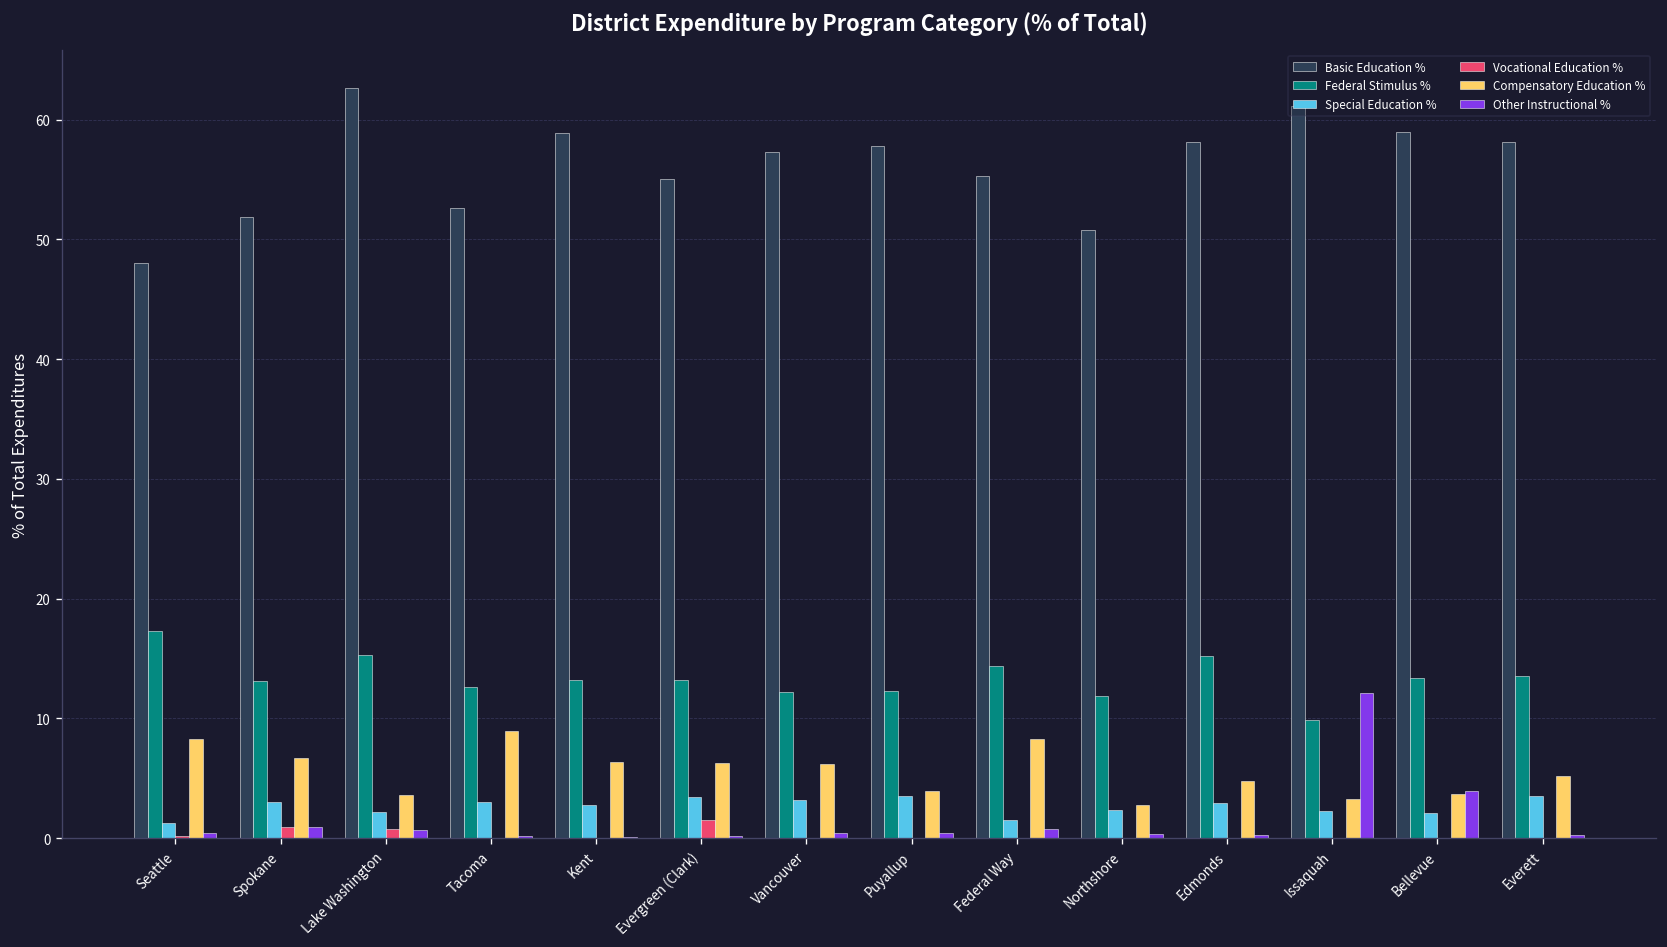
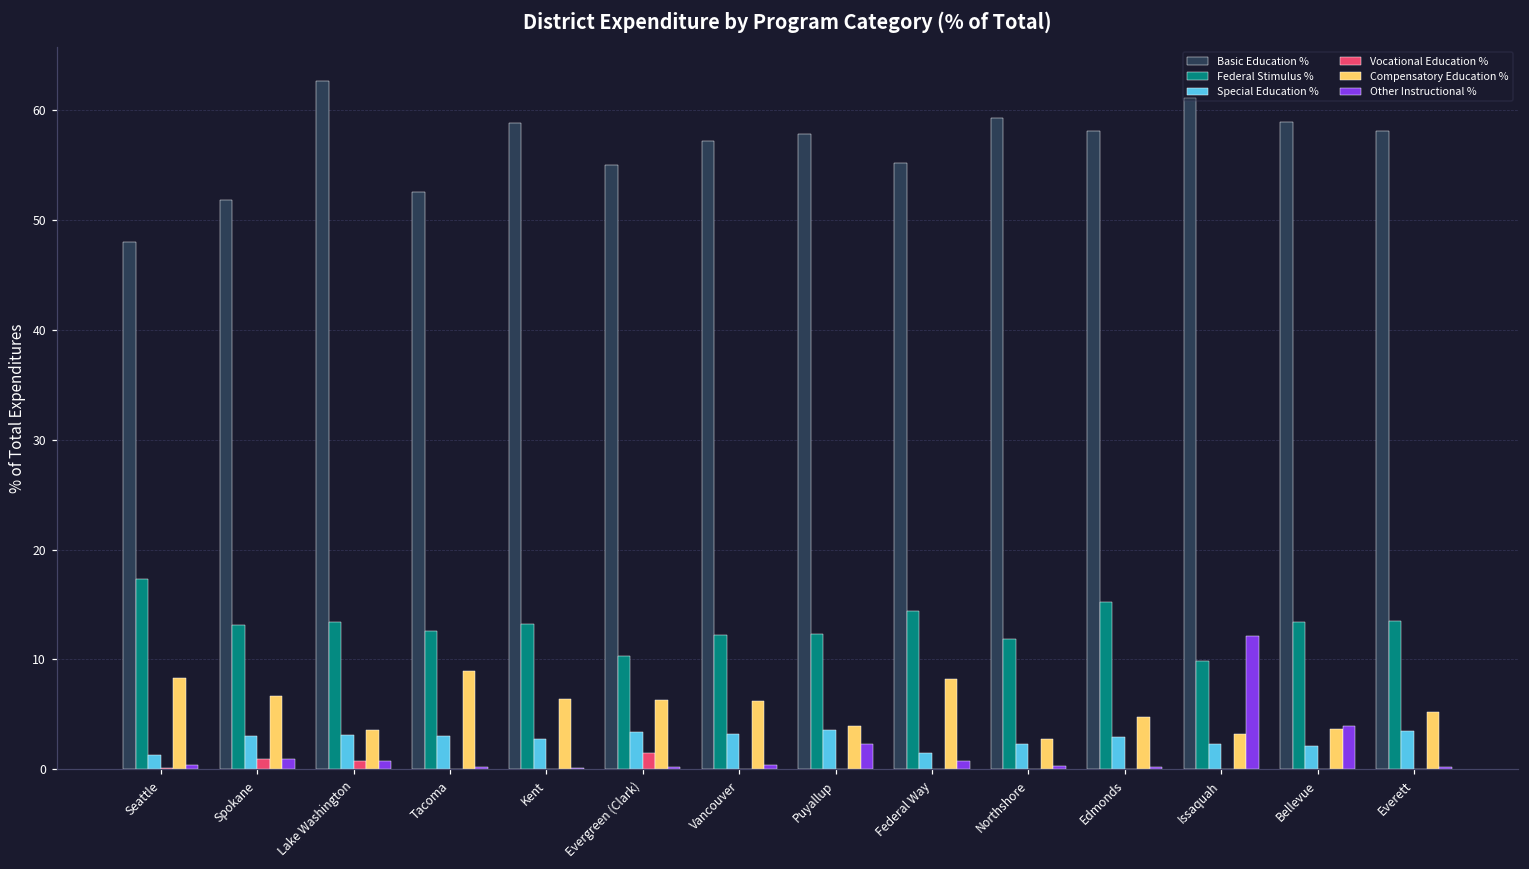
  {
    "Basic Education %": {
      "Seattle": 48,
      "Spokane": 52,
      "Lake Washington": 63,
      "Tacoma": 53,
      "Kent": 59,
      "Evergreen (Clark)": 55,
      "Vancouver": 57,
      "Puyallup": 58,
      "Federal Way": 55,
-     "Northshore": 51,
+     "Northshore": 59,
      "Edmonds": 58,
      "Bellevue": 59,
      "Everett": 58
    },
    "Federal Stimulus %": {
      "Seattle": 17,
      "Spokane": 13,
-     "Lake Washington": 15,
+     "Lake Washington": 13,
      "Tacoma": 13,
      "Kent": 13,
-     "Evergreen (Clark)": 13,
+     "Evergreen (Clark)": 10,
      "Vancouver": 12,
      "Puyallup": 12,
      "Federal Way": 14,
      "Northshore": 12,
      "Edmonds": 15,
      "Issaquah": 10,
      "Bellevue": 13,
      "Everett": 14
    },
    "Special Education %": {
      "Seattle": 1,
      "Spokane": 3,
-     "Lake Washington": 2,
+     "Lake Washington": 3,
      "Tacoma": 3,
      "Kent": 3,
      "Evergreen (Clark)": 3,
      "Vancouver": 3,
      "Puyallup": 4,
      "Federal Way": 2,
      "Northshore": 2,
      "Edmonds": 3,
      "Issaquah": 2,
      "Bellevue": 2,
      "Everett": 3
    },
    "Vocational Education %": {
      "Spokane": 1,
      "Lake Washington": 1,
      "Tacoma": 0,
      "Kent": 0,
      "Evergreen (Clark)": 2,
      "Vancouver": 0,
      "Puyallup": 0,
      "Federal Way": 0,
      "Northshore": 0,
      "Edmonds": 0,
      "Issaquah": 0,
      "Bellevue": 0,
      "Everett": 0
    },
    "Compensatory Education %": {
      "Seattle": 8,
      "Spokane": 7,
      "Lake Washington": 4,
      "Tacoma": 9,
      "Kent": 6,
      "Evergreen (Clark)": 6,
      "Vancouver": 6,
      "Puyallup": 4,
      "Federal Way": 8,
      "Northshore": 3,
      "Edmonds": 5,
      "Issaquah": 3,
      "Bellevue": 4,
      "Everett": 5
    },
    "Other Instructional %": {
      "Seattle": 0,
      "Spokane": 1,
      "Lake Washington": 1,
      "Vancouver": 0,
-     "Puyallup": 0,
+     "Puyallup": 2,
      "Federal Way": 1,
      "Northshore": 0,
      "Issaquah": 12,
      "Bellevue": 4
    }
  }
